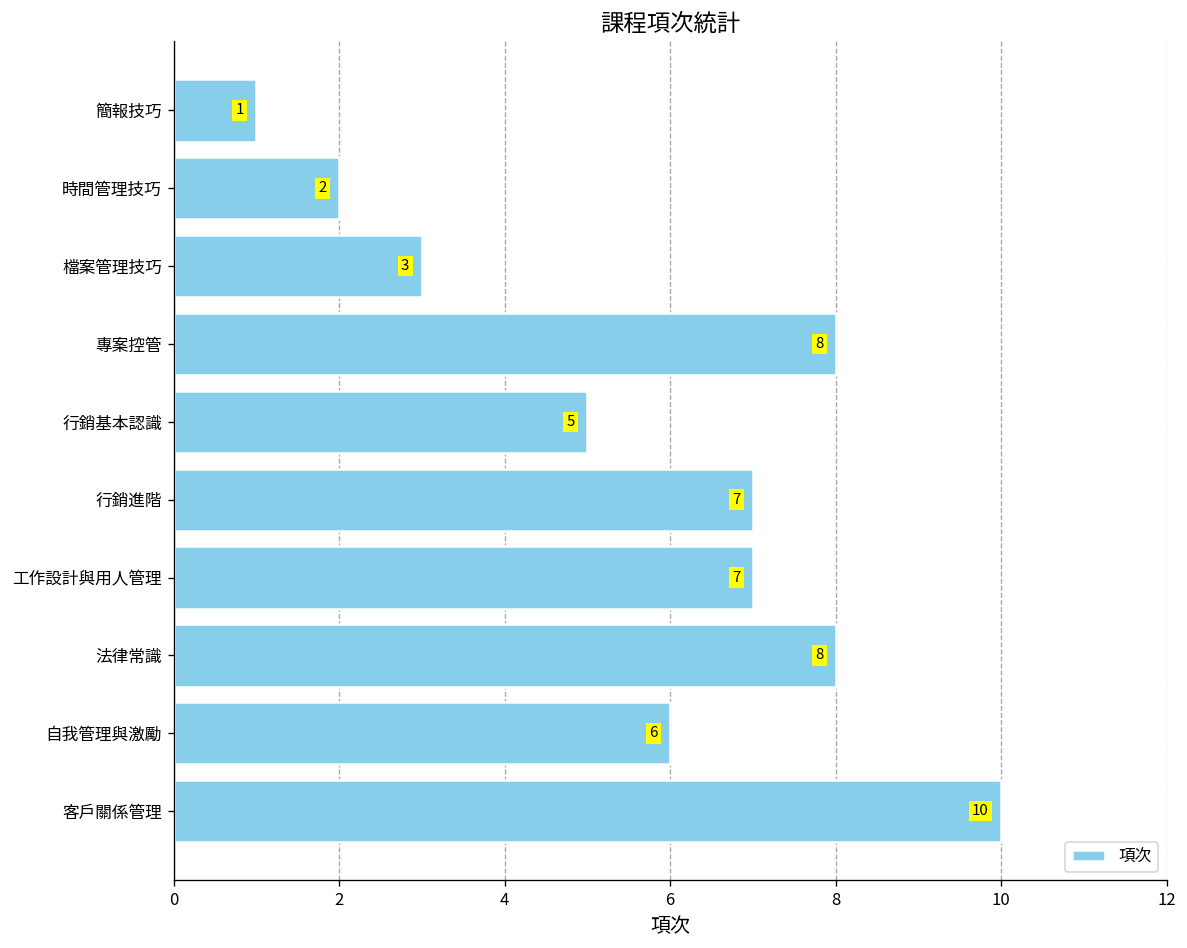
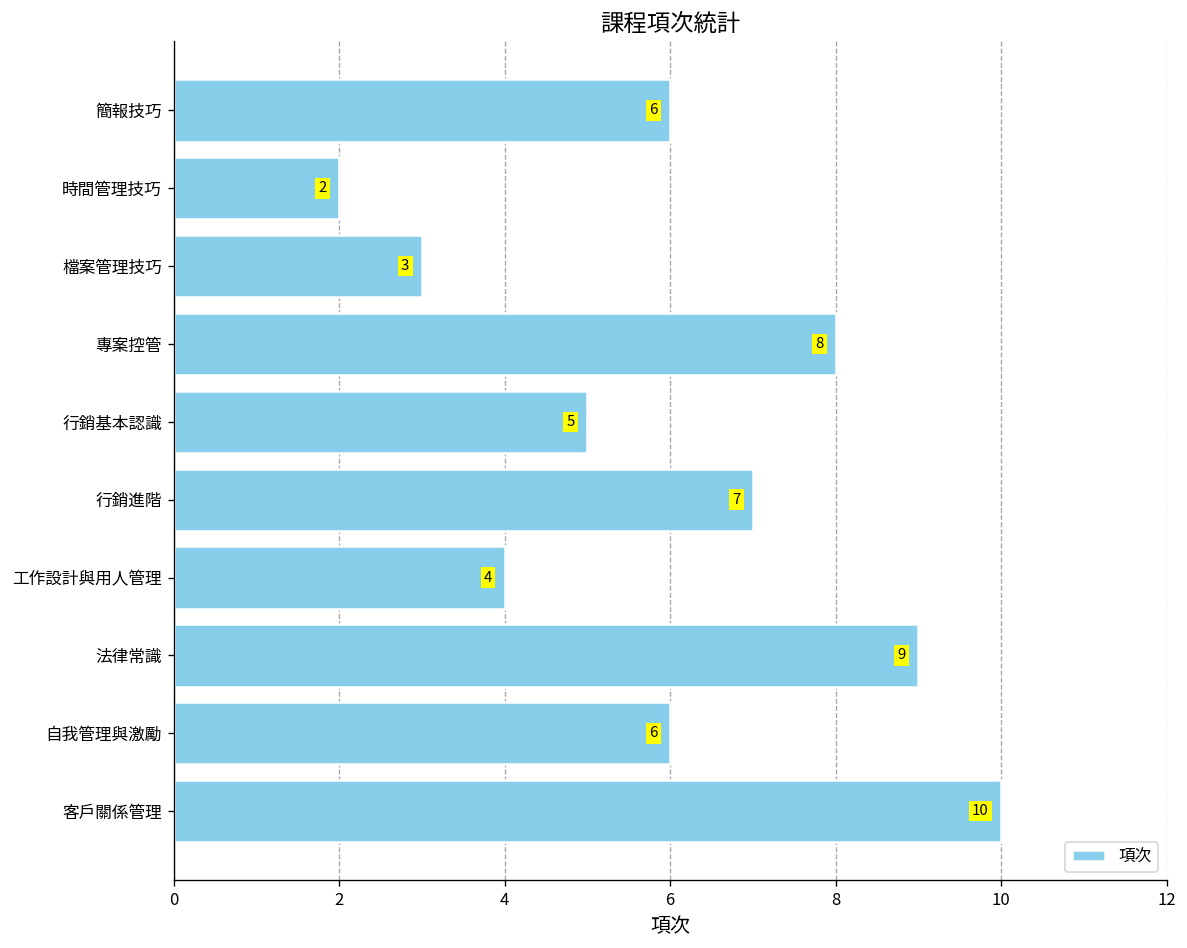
  {
-   "簡報技巧": 1,
-   "工作設計與用人管理": 7,
-   "法律常識": 8
+   "簡報技巧": 6,
+   "工作設計與用人管理": 4,
+   "法律常識": 9
  }
